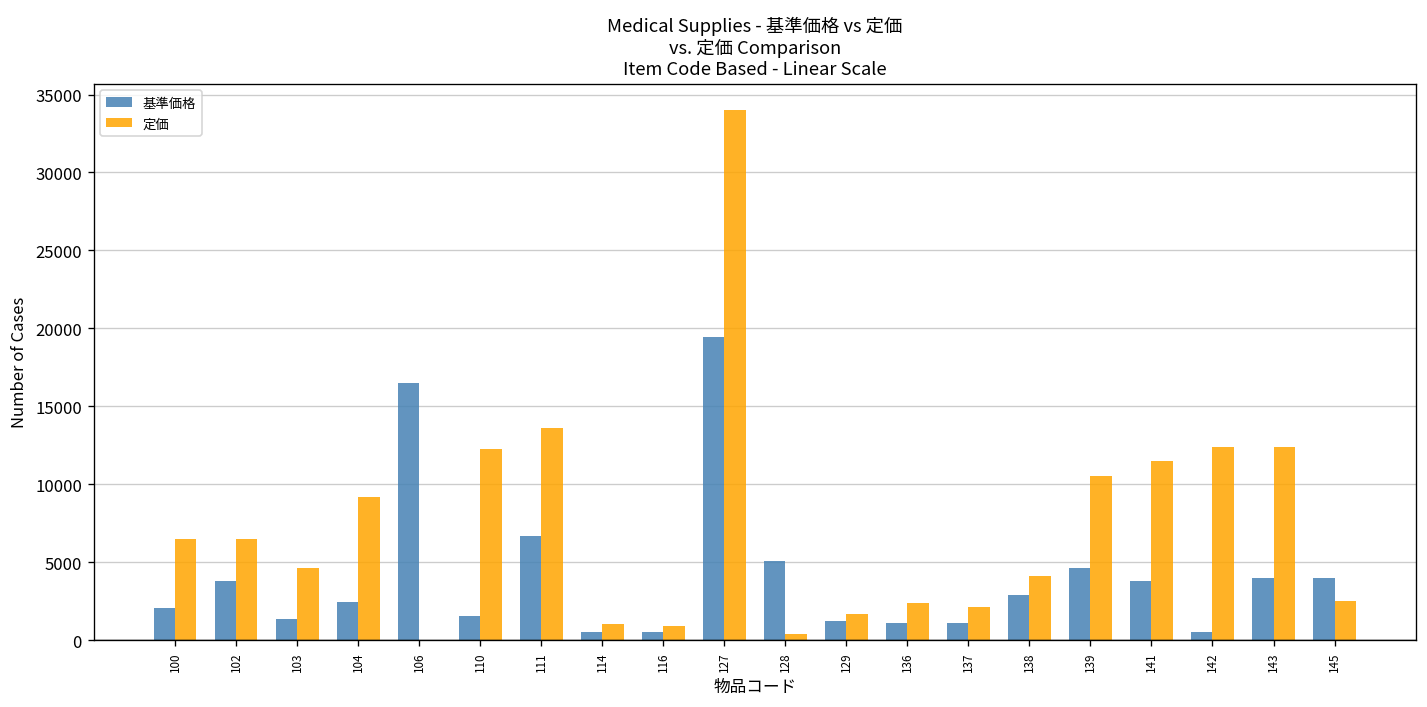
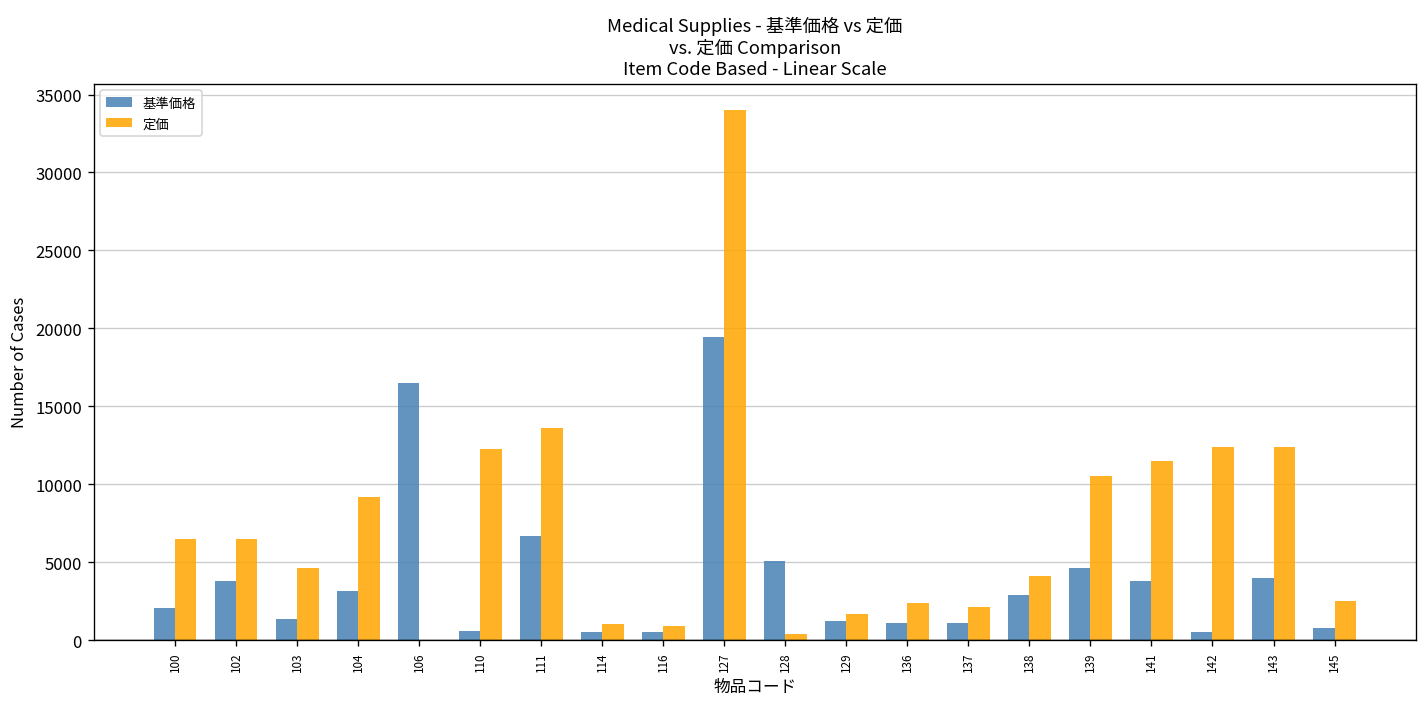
  {
    "基準価格": {
      "100": 2000,
      "102": 3800,
      "103": 1400,
-     "104": 2400,
+     "104": 3100,
      "106": 16500,
-     "110": 1600,
+     "110": 600,
      "111": 6700,
      "114": 500,
      "116": 500,
      "127": 19500,
      "128": 5100,
      "129": 1200,
      "136": 1100,
      "137": 1100,
      "138": 2900,
      "139": 4700,
      "141": 3800,
      "142": 500,
      "143": 4000,
-     "145": 4000
+     "145": 700
    },
    "定価": {
      "100": 6500,
      "102": 6500,
      "103": 4600,
      "104": 9200,
      "106": 0,
      "110": 12200,
      "111": 13600,
      "114": 1000,
      "116": 900,
      "127": 34000,
      "128": 400,
      "129": 1700,
      "136": 2400,
      "137": 2100,
      "138": 4100,
      "139": 10500,
      "141": 11500,
      "142": 12400,
      "143": 12400,
      "145": 2500
    }
  }
